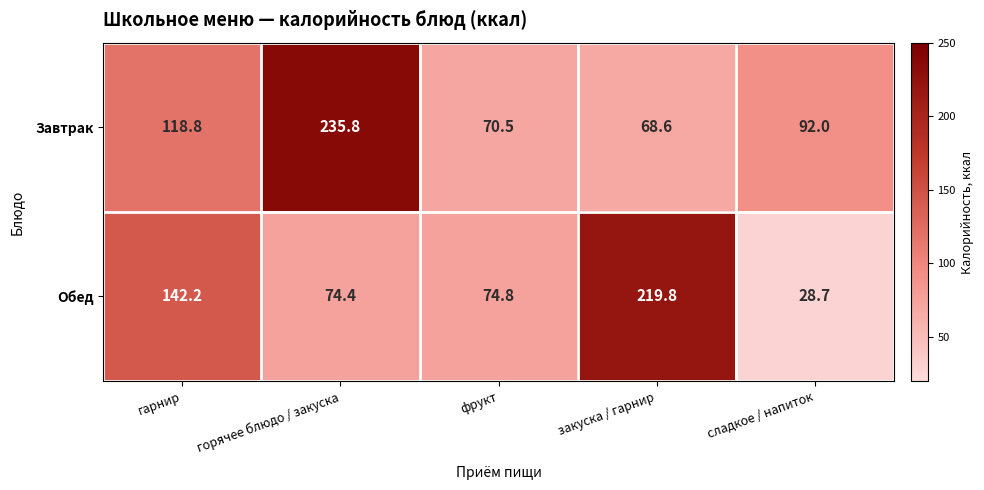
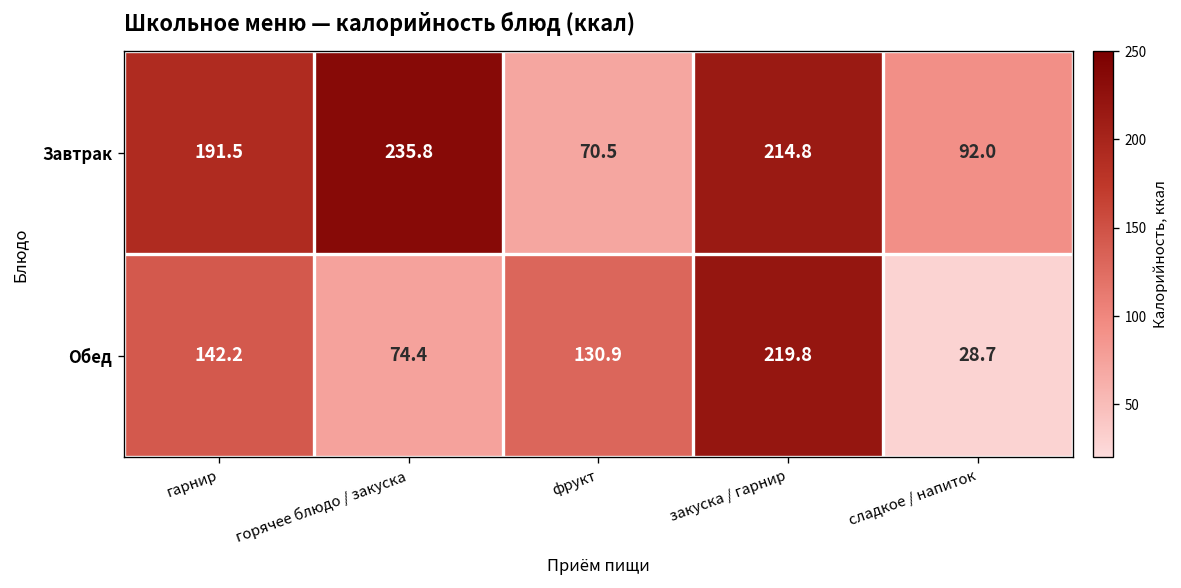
  {
    "Завтрак": {
-     "гарнир": 118.8,
+     "гарнир": 191.5,
      "горячее блюдо / закуска": 235.8,
      "фрукт": 70.5,
-     "закуска / гарнир": 68.6,
+     "закуска / гарнир": 214.8,
      "сладкое / напиток": 92.0
    },
    "Обед": {
      "гарнир": 142.2,
      "горячее блюдо / закуска": 74.4,
-     "фрукт": 74.8,
+     "фрукт": 130.9,
      "закуска / гарнир": 219.8,
      "сладкое / напиток": 28.7
    }
  }
